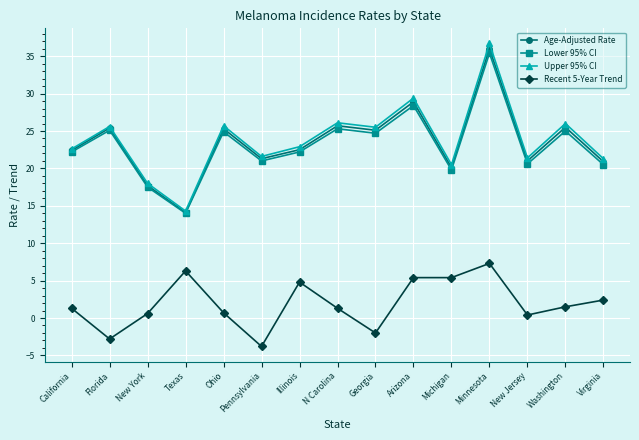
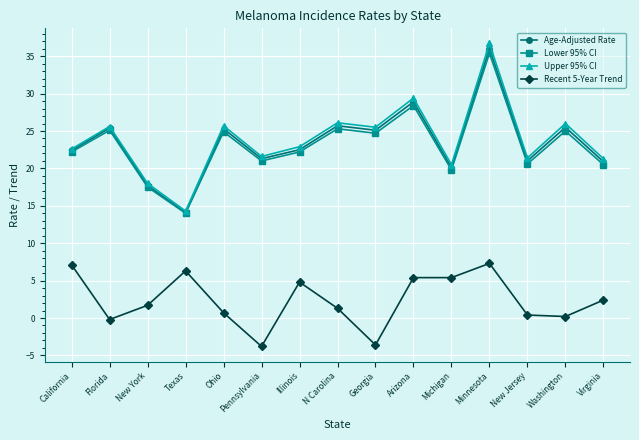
  {
    "Recent 5-Year Trend": {
-     "California": 1,
-     "Florida": -3,
-     "New York": 1,
+     "California": 7,
+     "Florida": 0,
+     "New York": 2,
      "Texas": 6,
      "Ohio": 1,
      "Pennsylvania": -4,
      "Illinois": 5,
      "N Carolina": 1,
-     "Georgia": -2,
+     "Georgia": -4,
      "Arizona": 5,
      "Michigan": 5,
      "Minnesota": 7,
      "New Jersey": 0,
-     "Washington": 2,
+     "Washington": 0,
      "Virginia": 2
    }
  }
